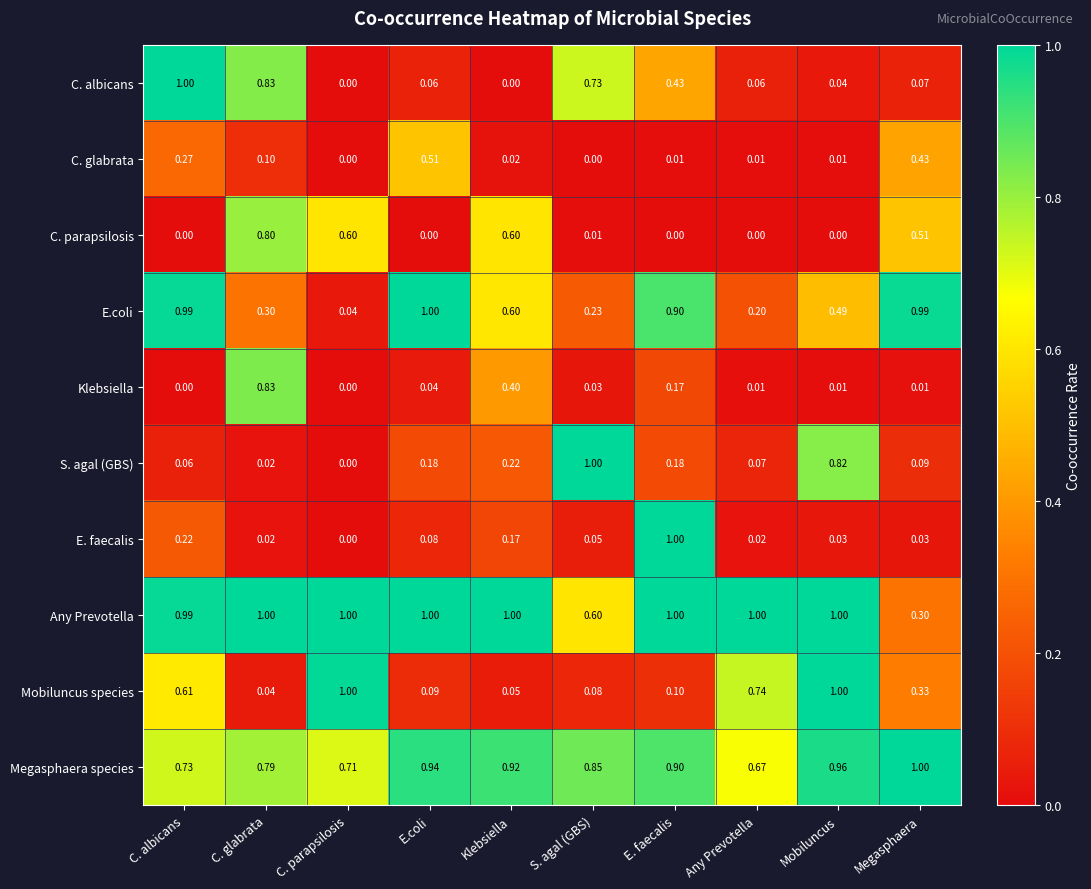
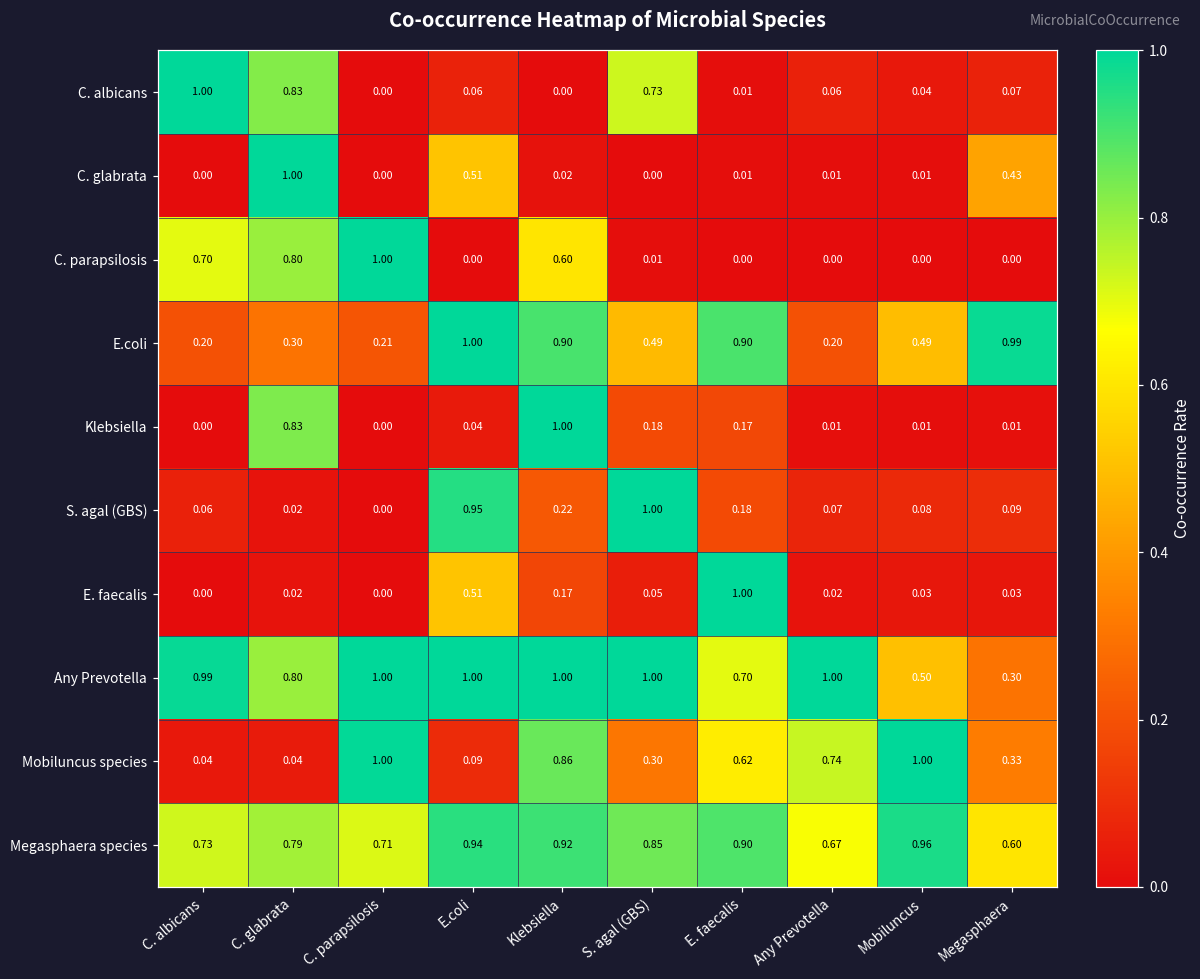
  {
    "C. albicans": {
      "C. albicans": 1.00,
      "C. glabrata": 0.83,
      "C. parapsilosis": 0.00,
      "E.coli": 0.06,
      "Klebsiella": 0.00,
      "S. agal (GBS)": 0.73,
-     "E. faecalis": 0.43,
+     "E. faecalis": 0.01,
      "Any Prevotella": 0.06,
      "Mobiluncus": 0.04,
      "Megasphaera": 0.07
    },
    "C. glabrata": {
-     "C. albicans": 0.27,
-     "C. glabrata": 0.10,
+     "C. albicans": 0.00,
+     "C. glabrata": 1.00,
      "C. parapsilosis": 0.00,
      "E.coli": 0.51,
      "Klebsiella": 0.02,
      "S. agal (GBS)": 0.00,
      "E. faecalis": 0.01,
      "Any Prevotella": 0.01,
      "Mobiluncus": 0.01,
      "Megasphaera": 0.43
    },
    "C. parapsilosis": {
-     "C. albicans": 0.00,
+     "C. albicans": 0.70,
      "C. glabrata": 0.80,
-     "C. parapsilosis": 0.60,
+     "C. parapsilosis": 1.00,
      "E.coli": 0.00,
      "Klebsiella": 0.60,
      "S. agal (GBS)": 0.01,
      "E. faecalis": 0.00,
      "Any Prevotella": 0.00,
      "Mobiluncus": 0.00,
-     "Megasphaera": 0.51
+     "Megasphaera": 0.00
    },
    "E.coli": {
-     "C. albicans": 0.99,
+     "C. albicans": 0.20,
      "C. glabrata": 0.30,
-     "C. parapsilosis": 0.04,
+     "C. parapsilosis": 0.21,
      "E.coli": 1.00,
-     "Klebsiella": 0.60,
-     "S. agal (GBS)": 0.23,
+     "Klebsiella": 0.90,
+     "S. agal (GBS)": 0.49,
      "E. faecalis": 0.90,
      "Any Prevotella": 0.20,
      "Mobiluncus": 0.49,
      "Megasphaera": 0.99
    },
    "Klebsiella": {
      "C. albicans": 0.00,
      "C. glabrata": 0.83,
      "C. parapsilosis": 0.00,
      "E.coli": 0.04,
-     "Klebsiella": 0.40,
-     "S. agal (GBS)": 0.03,
+     "Klebsiella": 1.00,
+     "S. agal (GBS)": 0.18,
      "E. faecalis": 0.17,
      "Any Prevotella": 0.01,
      "Mobiluncus": 0.01,
      "Megasphaera": 0.01
    },
    "S. agal (GBS)": {
      "C. albicans": 0.06,
      "C. glabrata": 0.02,
      "C. parapsilosis": 0.00,
-     "E.coli": 0.18,
+     "E.coli": 0.95,
      "Klebsiella": 0.22,
      "S. agal (GBS)": 1.00,
      "E. faecalis": 0.18,
      "Any Prevotella": 0.07,
-     "Mobiluncus": 0.82,
+     "Mobiluncus": 0.08,
      "Megasphaera": 0.09
    },
    "E. faecalis": {
-     "C. albicans": 0.22,
+     "C. albicans": 0.00,
      "C. glabrata": 0.02,
      "C. parapsilosis": 0.00,
-     "E.coli": 0.08,
+     "E.coli": 0.51,
      "Klebsiella": 0.17,
      "S. agal (GBS)": 0.05,
      "E. faecalis": 1.00,
      "Any Prevotella": 0.02,
      "Mobiluncus": 0.03,
      "Megasphaera": 0.03
    },
    "Any Prevotella": {
      "C. albicans": 0.99,
-     "C. glabrata": 1.00,
+     "C. glabrata": 0.80,
      "C. parapsilosis": 1.00,
      "E.coli": 1.00,
      "Klebsiella": 1.00,
-     "S. agal (GBS)": 0.60,
-     "E. faecalis": 1.00,
+     "S. agal (GBS)": 1.00,
+     "E. faecalis": 0.70,
      "Any Prevotella": 1.00,
-     "Mobiluncus": 1.00,
+     "Mobiluncus": 0.50,
      "Megasphaera": 0.30
    },
    "Mobiluncus species": {
-     "C. albicans": 0.61,
+     "C. albicans": 0.04,
      "C. glabrata": 0.04,
      "C. parapsilosis": 1.00,
      "E.coli": 0.09,
-     "Klebsiella": 0.05,
-     "S. agal (GBS)": 0.08,
-     "E. faecalis": 0.10,
+     "Klebsiella": 0.86,
+     "S. agal (GBS)": 0.30,
+     "E. faecalis": 0.62,
      "Any Prevotella": 0.74,
      "Mobiluncus": 1.00,
      "Megasphaera": 0.33
    },
    "Megasphaera species": {
      "C. albicans": 0.73,
      "C. glabrata": 0.79,
      "C. parapsilosis": 0.71,
      "E.coli": 0.94,
      "Klebsiella": 0.92,
      "S. agal (GBS)": 0.85,
      "E. faecalis": 0.90,
      "Any Prevotella": 0.67,
      "Mobiluncus": 0.96,
-     "Megasphaera": 1.00
+     "Megasphaera": 0.60
    }
  }
